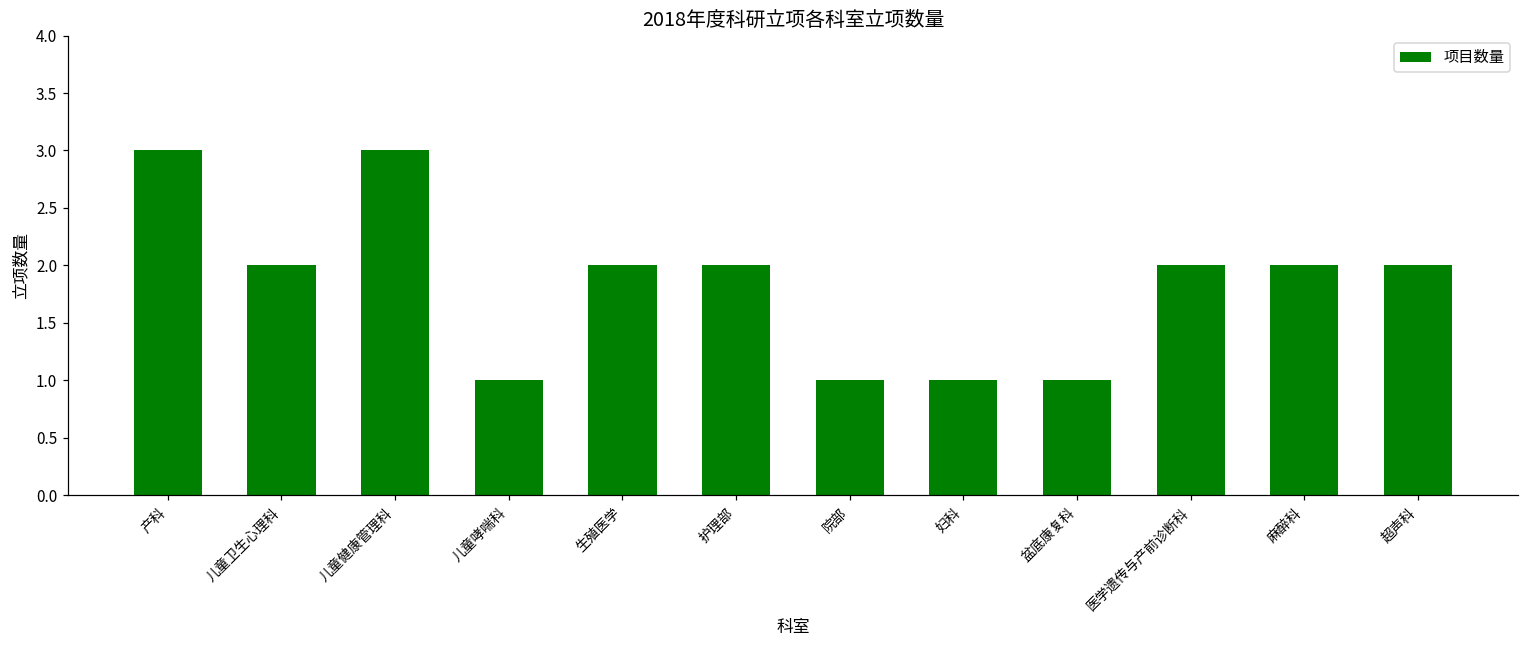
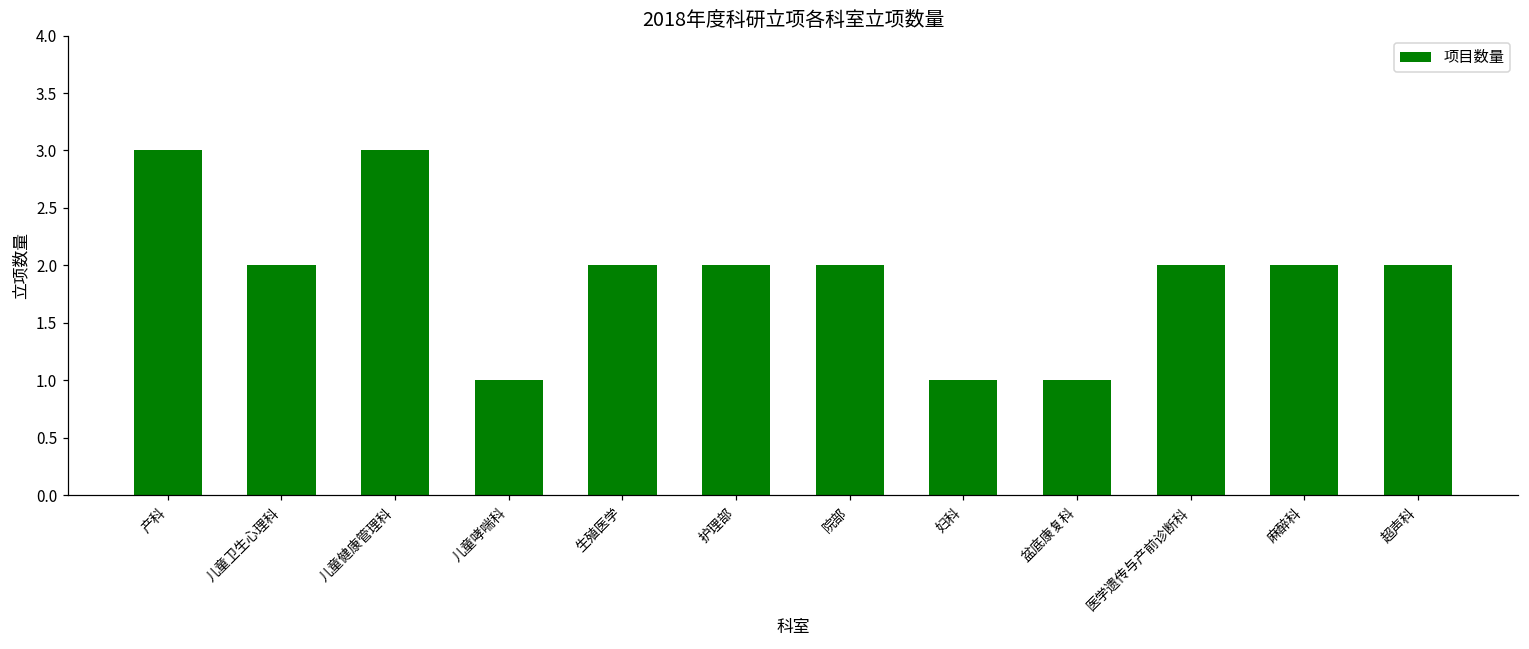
  {
    "产科": 3,
    "儿童卫生心理科": 2,
    "儿童健康管理科": 3,
    "儿童哮喘科": 1,
    "生殖医学": 2,
    "护理部": 2,
-   "院部": 1,
+   "院部": 2,
    "妇科": 1,
    "盆底康复科": 1,
    "医学遗传与产前诊断科": 2,
    "麻醉科": 2,
    "超声科": 2
  }
